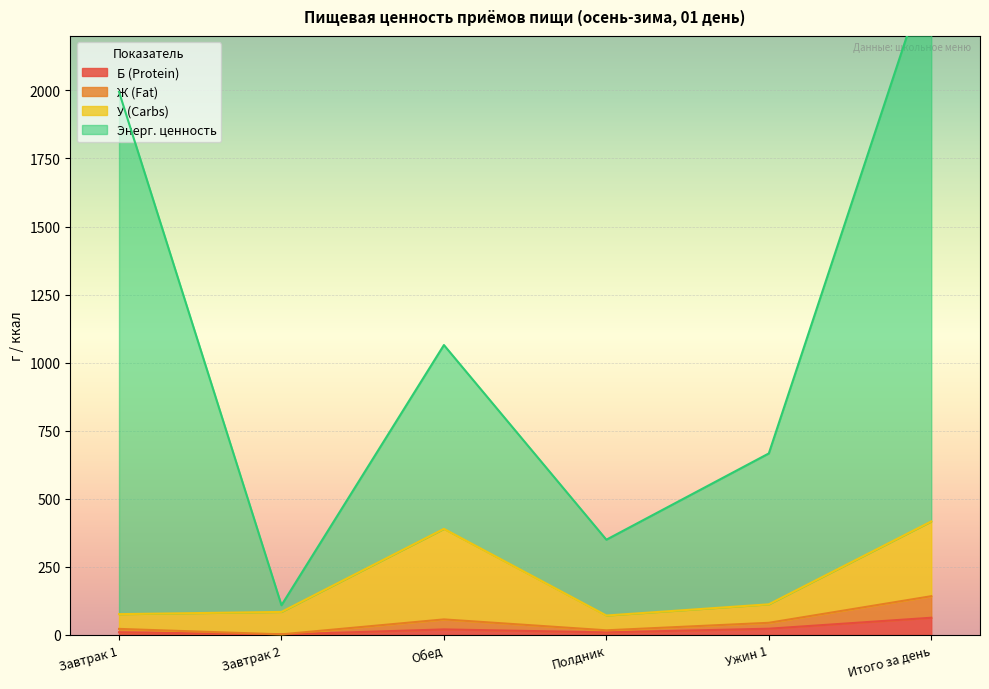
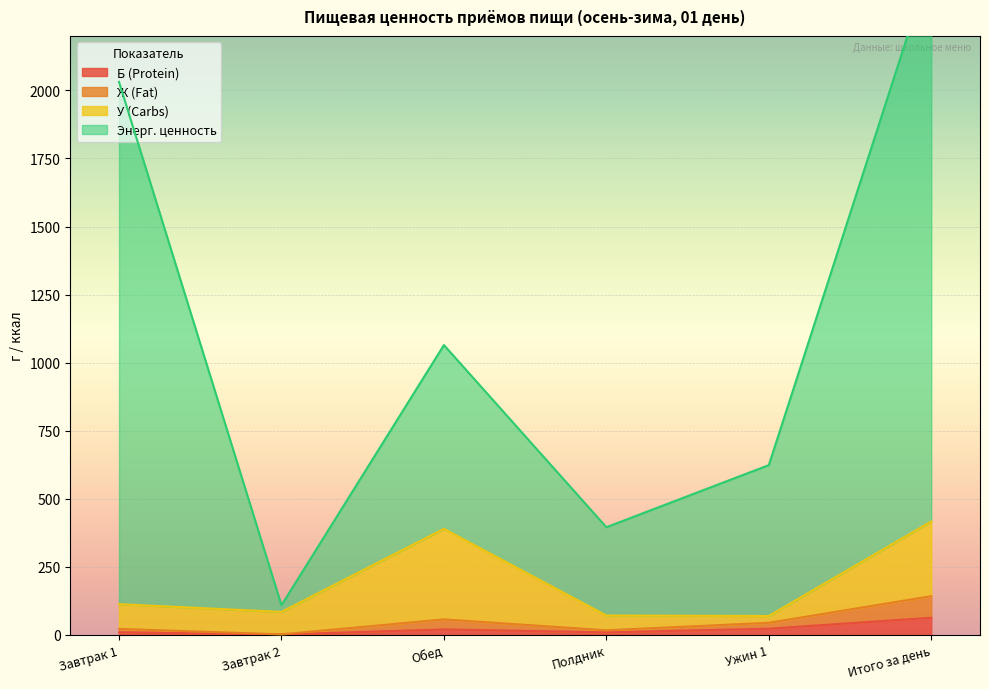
  {
    "У (Carbs)": {
-     "Завтрак 1": 50,
+     "Завтрак 1": 90,
      "Завтрак 2": 80,
      "Обед": 330,
      "Полдник": 50,
-     "Ужин 1": 70,
+     "Ужин 1": 30,
      "Итого за день": 270
    },
    "Энерг. ценность": {
      "Завтрак 2": 20,
      "Обед": 680,
-     "Полдник": 280,
+     "Полдник": 320,
      "Ужин 1": 550
    }
  }
